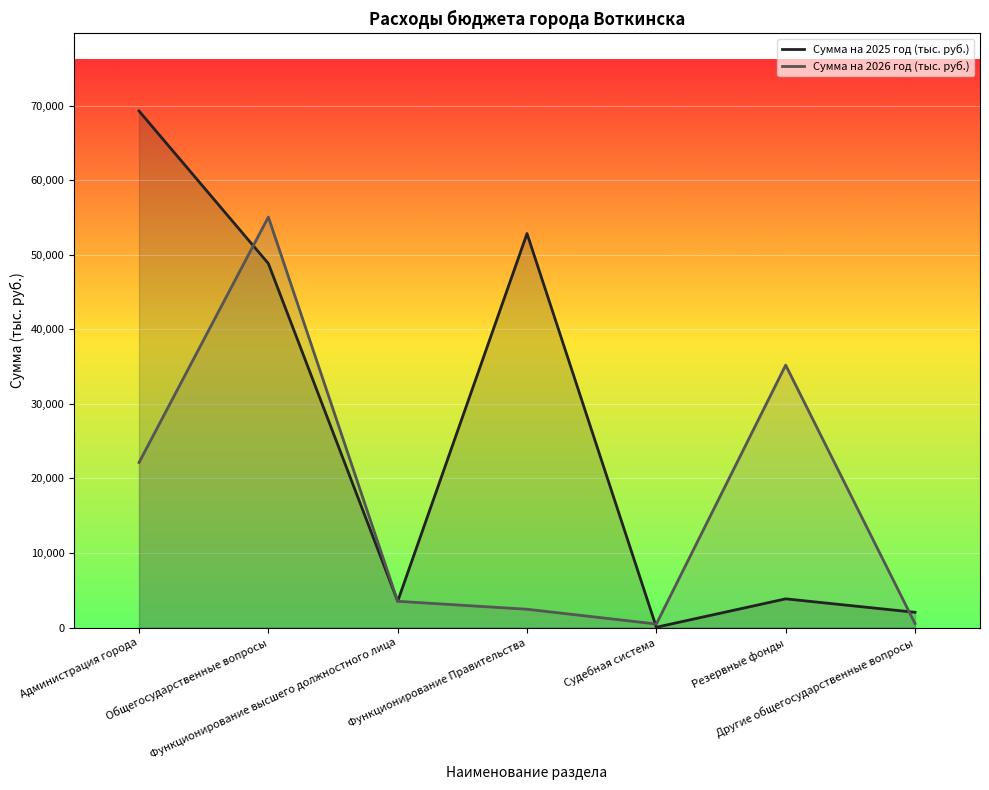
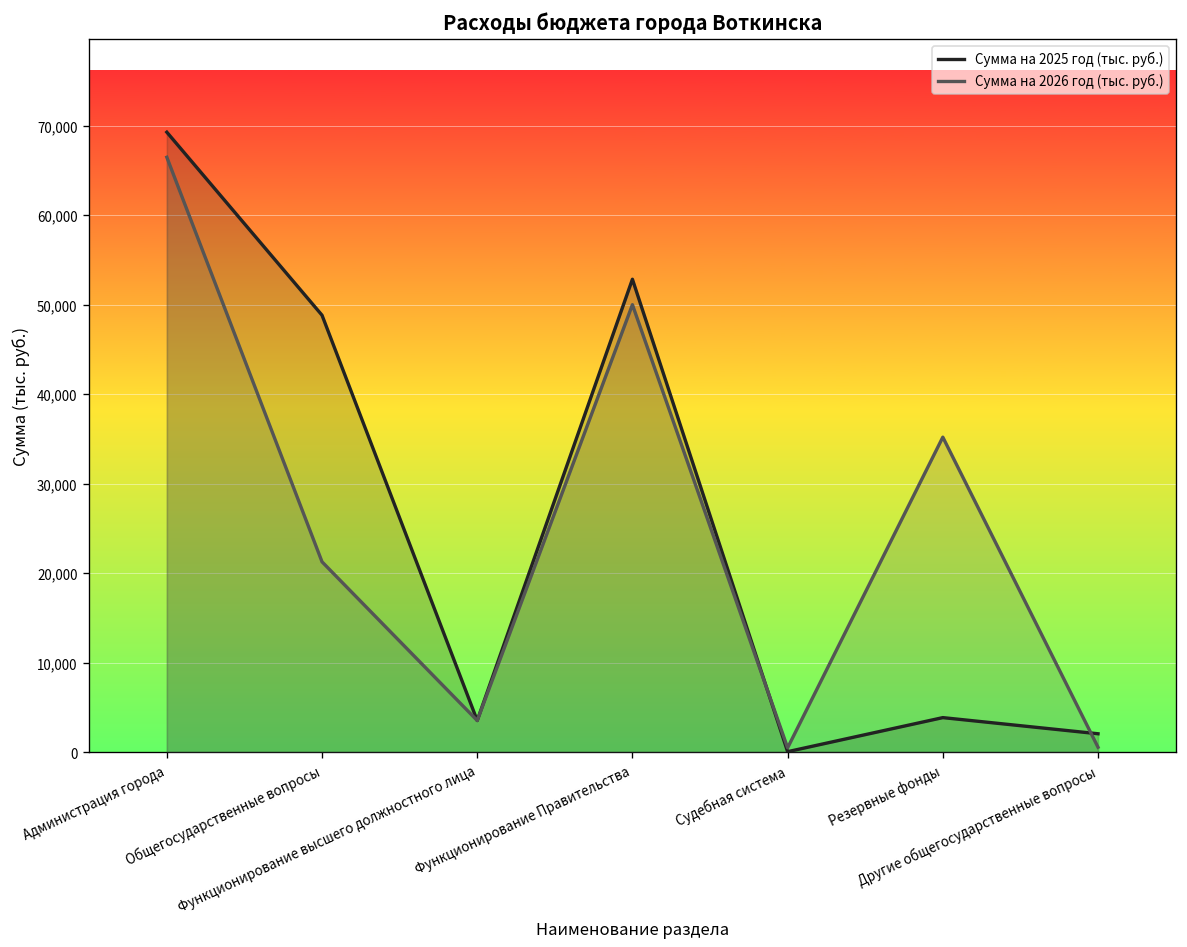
  {
    "Сумма на 2025 год (тыс. руб.)": {
      "Администрация города": "69,000",
      "Общегосударственные вопросы": "49,000",
      "Функционирование Правительства": "53,000",
      "Судебная система": "0",
      "Резервные фонды": "4,000",
      "Другие общегосударственные вопросы": "2,000"
    },
    "Сумма на 2026 год (тыс. руб.)": {
-     "Администрация города": "22,000",
-     "Общегосударственные вопросы": "55,000",
-     "Функционирование Правительства": "2,000",
+     "Администрация города": "66,000",
+     "Общегосударственные вопросы": "21,000",
+     "Функционирование Правительства": "50,000",
      "Судебная система": "0",
      "Резервные фонды": "35,000",
      "Другие общегосударственные вопросы": "1,000"
    }
  }
